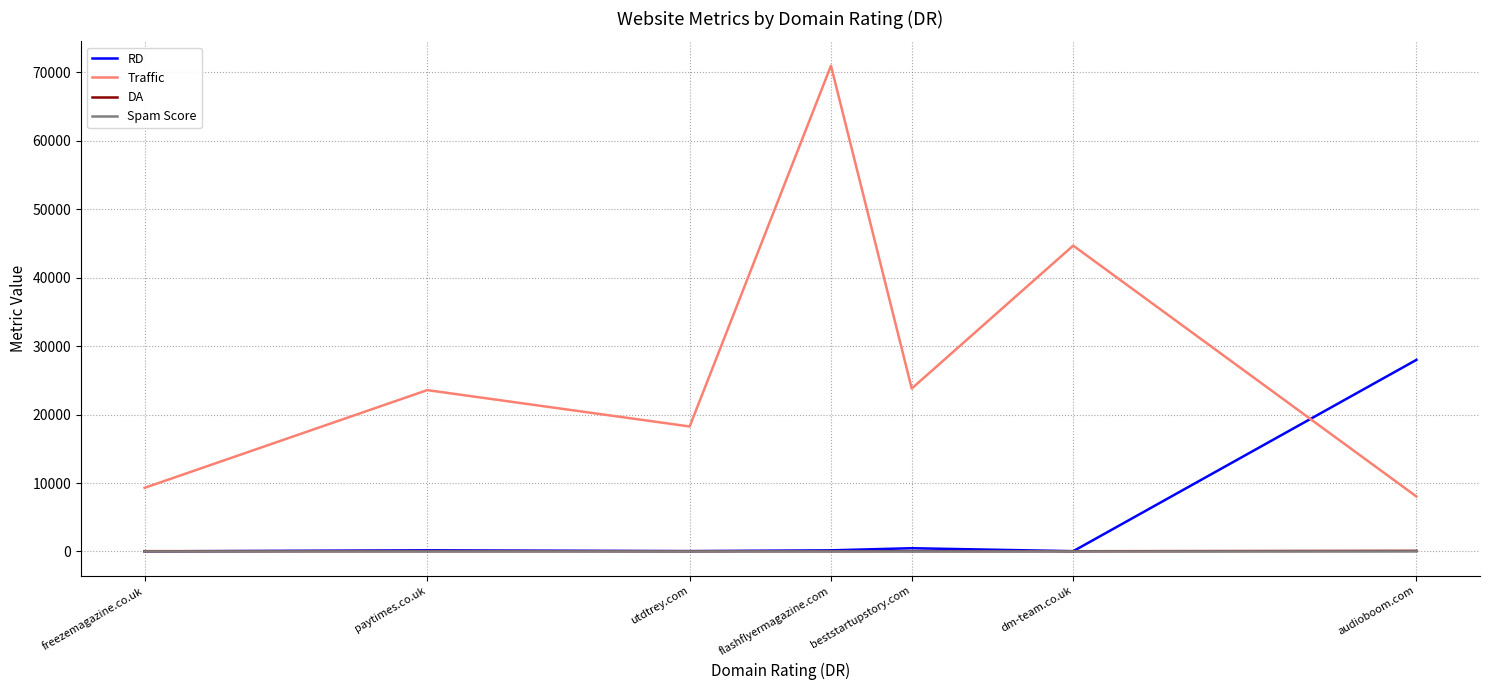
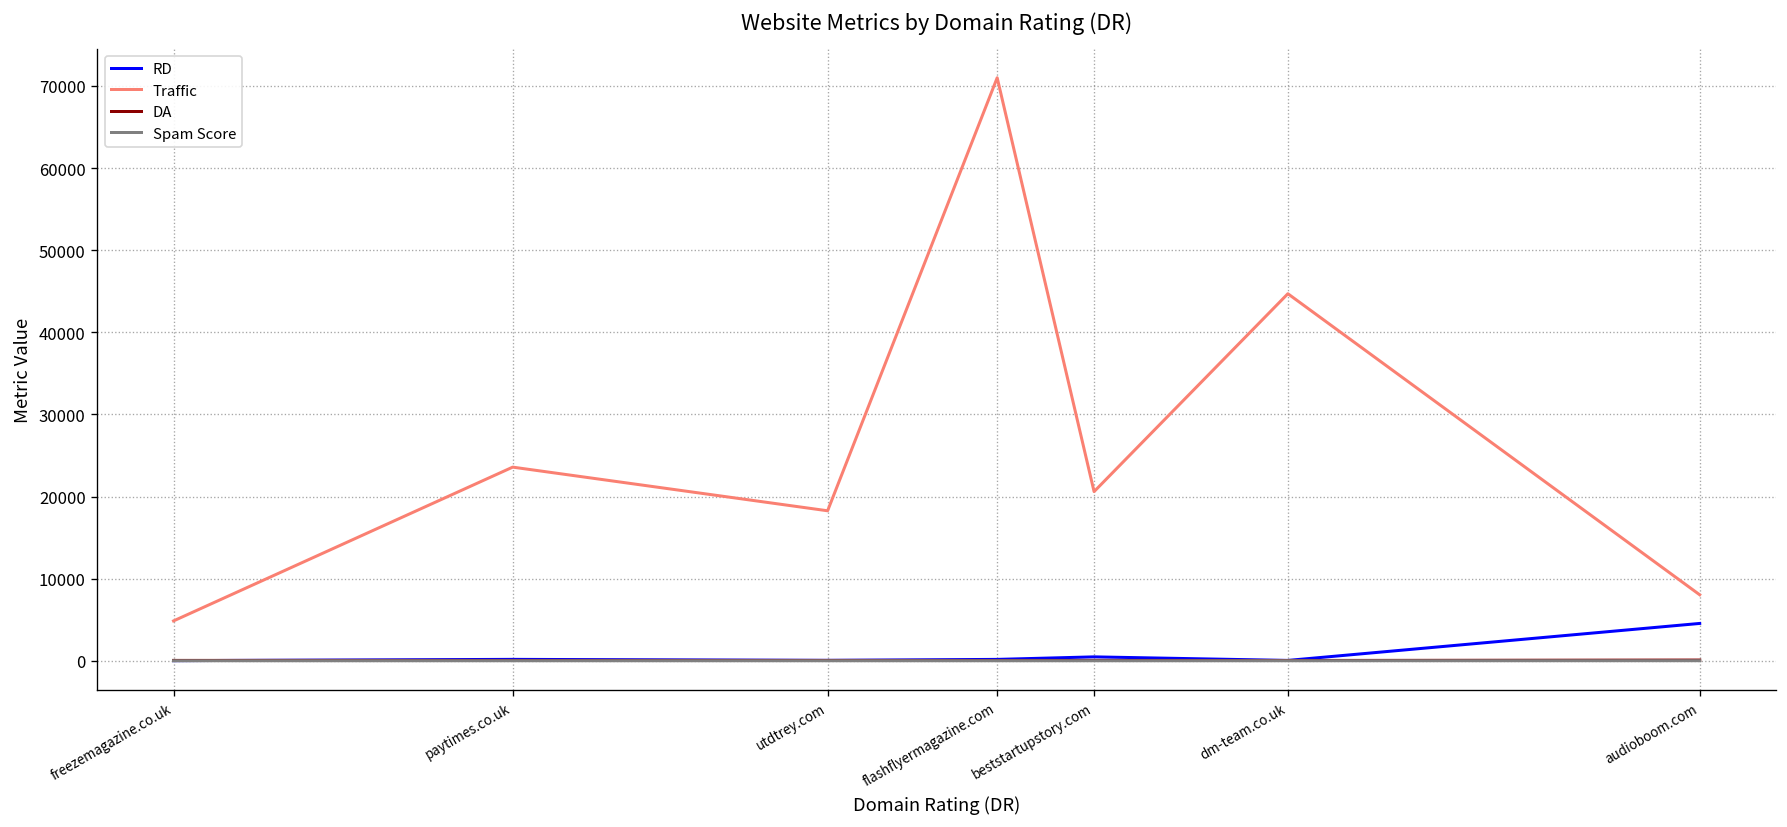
  {
    "RD": {
      "beststartupstory.com": 0,
-     "audioboom.com": 28000
+     "audioboom.com": 5000
    },
    "Traffic": {
-     "freezemagazine.co.uk": 9000,
+     "freezemagazine.co.uk": 5000,
      "paytimes.co.uk": 24000,
      "utdtrey.com": 18000,
      "flashflyermagazine.com": 71000,
-     "beststartupstory.com": 24000,
+     "beststartupstory.com": 21000,
      "dm-team.co.uk": 45000,
      "audioboom.com": 8000
    }
  }
